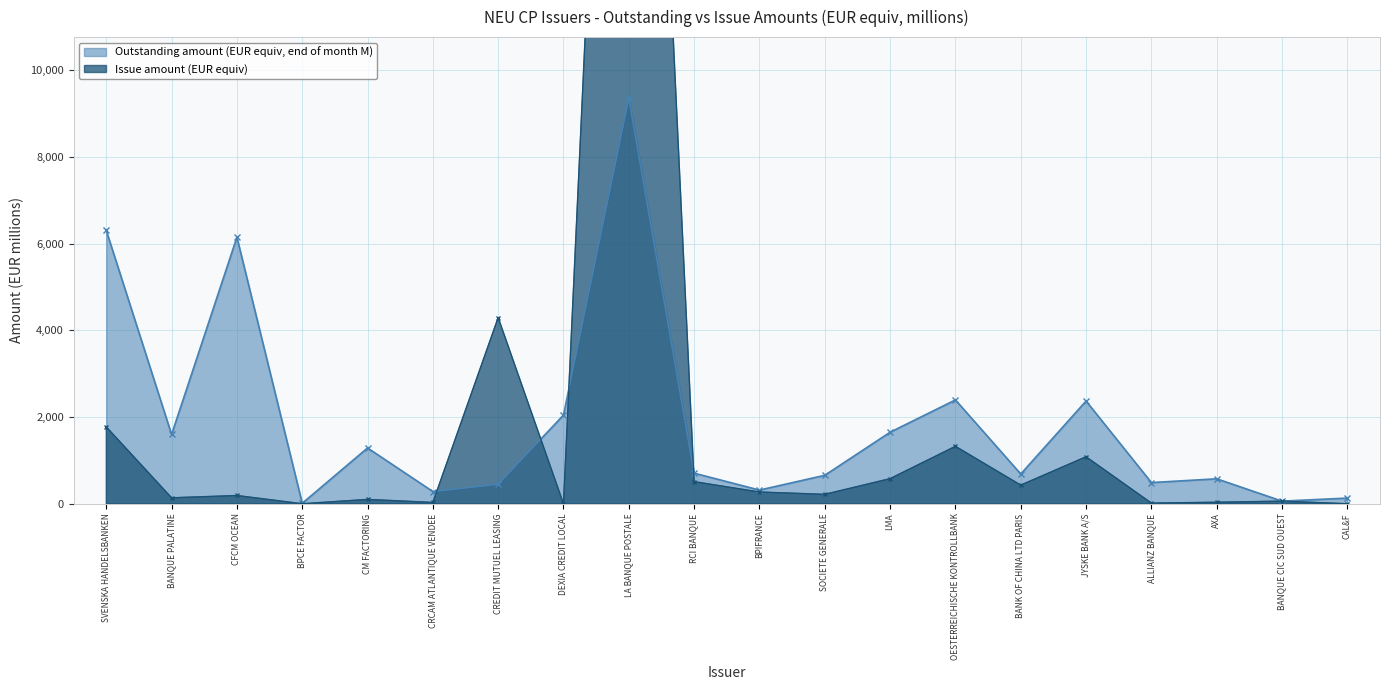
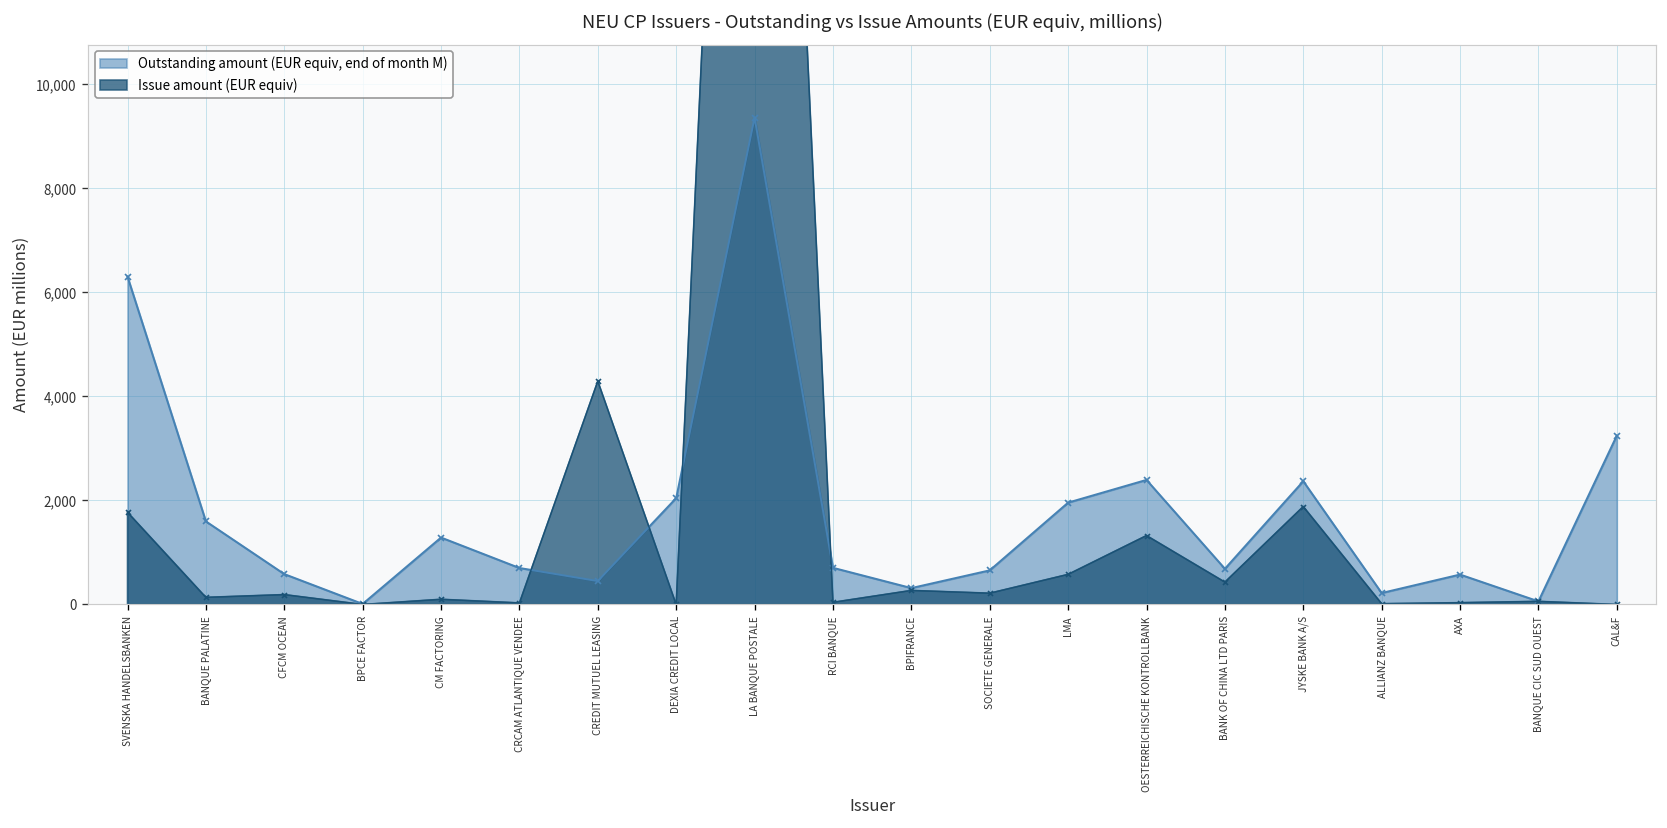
  {
    "Outstanding amount (EUR equiv, end of month M)": {
      "SVENSKA HANDELSBANKEN": "6,300",
      "BANQUE PALATINE": "1,600",
-     "CFCM OCEAN": "6,100",
+     "CFCM OCEAN": "600",
      "CM FACTORING": "1,300",
-     "CRCAM ATLANTIQUE VENDEE": "300",
+     "CRCAM ATLANTIQUE VENDEE": "700",
      "CREDIT MUTUEL LEASING": "500",
      "DEXIA CREDIT LOCAL": "2,000",
      "LA BANQUE POSTALE": "9,400",
      "RCI BANQUE": "700",
      "SOCIETE GENERALE": "700",
-     "LMA": "1,600",
+     "LMA": "2,000",
      "OESTERREICHISCHE KONTROLLBANK": "2,400",
      "BANK OF CHINA LTD PARIS": "700",
      "JYSKE BANK A/S": "2,400",
-     "ALLIANZ BANQUE": "500",
+     "ALLIANZ BANQUE": "200",
      "AXA": "600",
-     "CAL&F": "100"
+     "CAL&F": "3,200"
    },
    "Issue amount (EUR equiv)": {
      "SVENSKA HANDELSBANKEN": "1,800",
      "BANQUE PALATINE": "100",
      "CFCM OCEAN": "200",
      "CM FACTORING": "100",
      "CRCAM ATLANTIQUE VENDEE": "0",
      "CREDIT MUTUEL LEASING": "4,300",
      "DEXIA CREDIT LOCAL": "0",
-     "RCI BANQUE": "500",
+     "RCI BANQUE": "0",
      "SOCIETE GENERALE": "200",
      "LMA": "600",
      "OESTERREICHISCHE KONTROLLBANK": "1,300",
      "BANK OF CHINA LTD PARIS": "400",
-     "JYSKE BANK A/S": "1,100",
+     "JYSKE BANK A/S": "1,900",
      "ALLIANZ BANQUE": "0",
      "AXA": "0",
      "CAL&F": "0"
    }
  }
